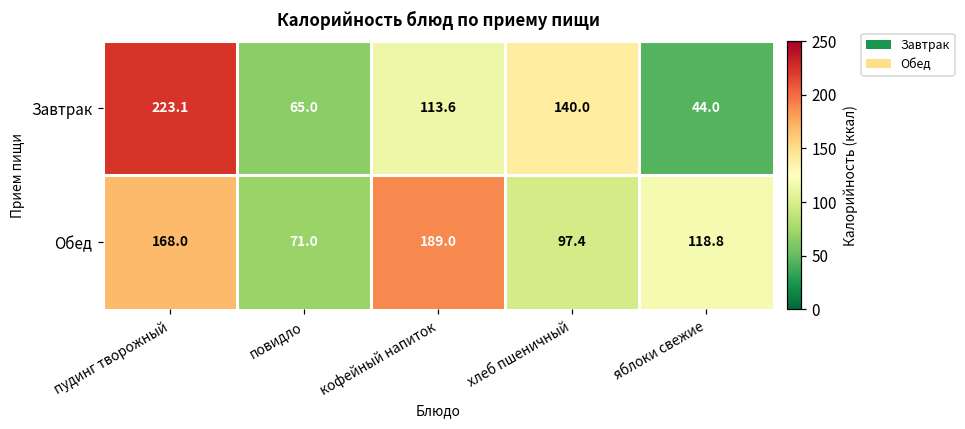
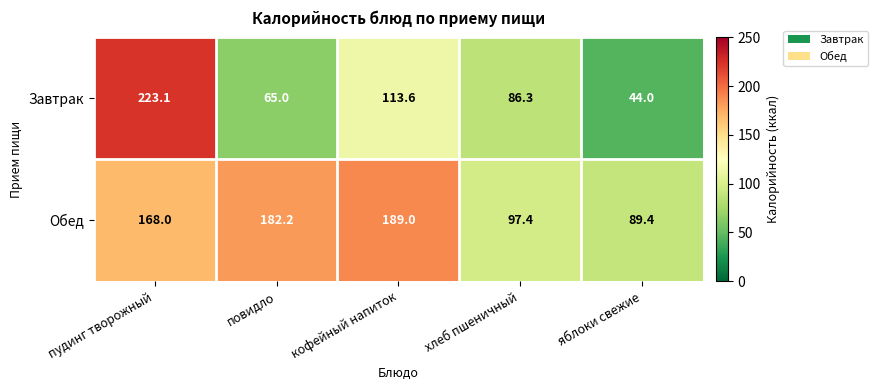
  {
    "Завтрак": {
      "пудинг творожный": 223.1,
      "повидло": 65.0,
      "кофейный напиток": 113.6,
-     "хлеб пшеничный": 140.0,
+     "хлеб пшеничный": 86.3,
      "яблоки свежие": 44.0
    },
    "Обед": {
      "пудинг творожный": 168.0,
-     "повидло": 71.0,
+     "повидло": 182.2,
      "кофейный напиток": 189.0,
      "хлеб пшеничный": 97.4,
-     "яблоки свежие": 118.8
+     "яблоки свежие": 89.4
    }
  }
